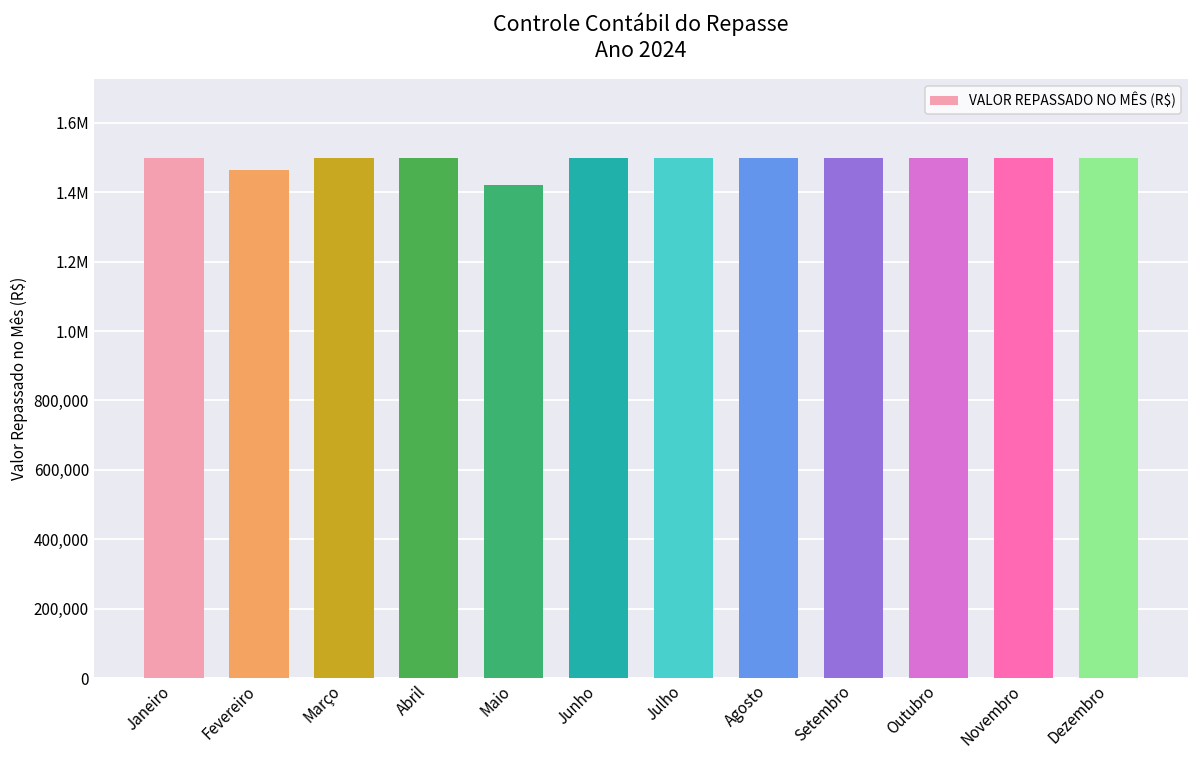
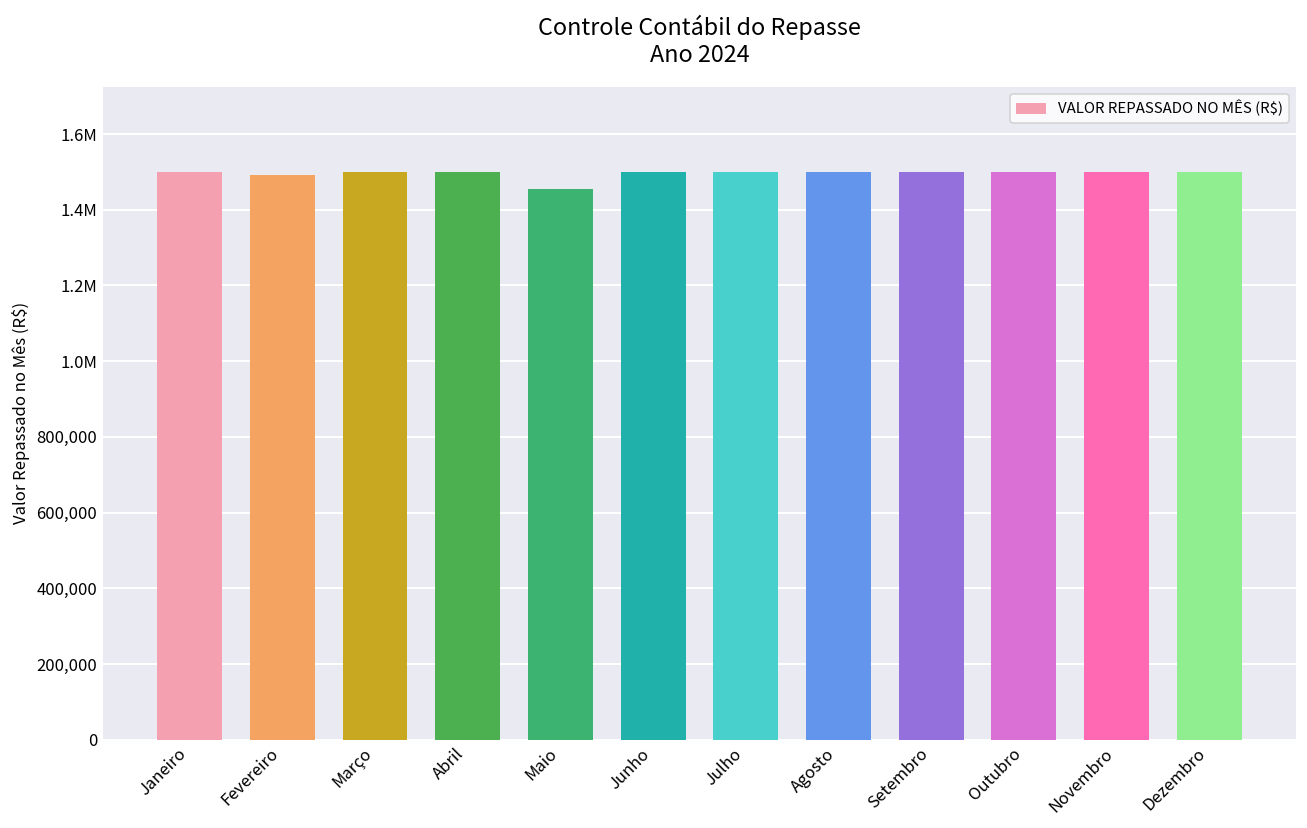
  {
    "Janeiro": "1,500,000",
-   "Fevereiro": "1,460,000",
+   "Fevereiro": "1,490,000",
    "Março": "1,500,000",
    "Abril": "1,500,000",
-   "Maio": "1,420,000",
+   "Maio": "1,450,000",
    "Junho": "1,500,000",
    "Julho": "1,500,000",
    "Agosto": "1,500,000",
    "Setembro": "1,500,000",
    "Outubro": "1,500,000",
    "Novembro": "1,500,000",
    "Dezembro": "1,500,000"
  }
